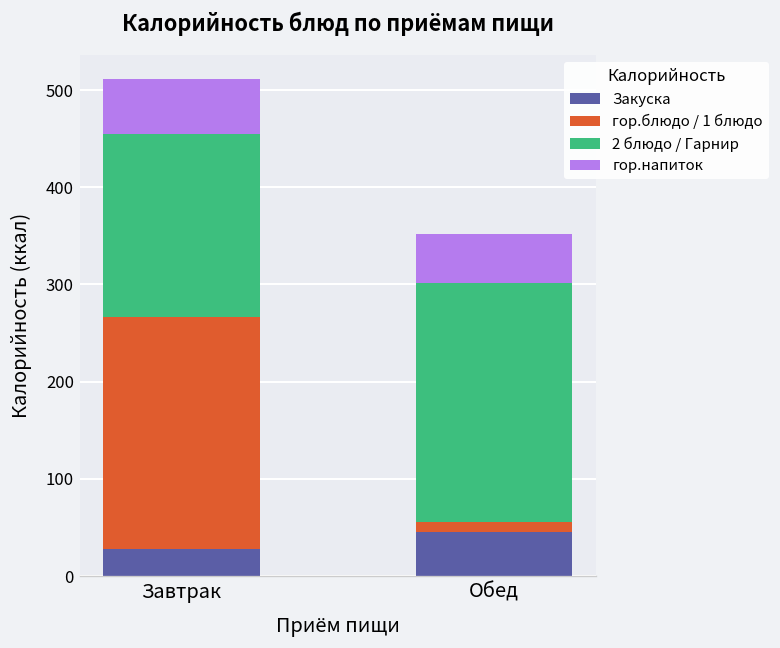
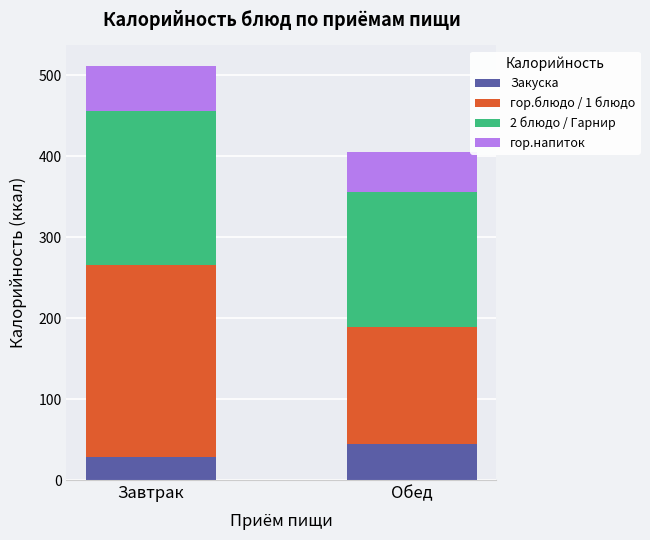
  {
    "Закуска": {
      "Завтрак": 30,
      "Обед": 50
    },
    "гор.блюдо / 1 блюдо": {
      "Завтрак": 240,
-     "Обед": 10
+     "Обед": 140
    },
    "2 блюдо / Гарнир": {
      "Завтрак": 190,
-     "Обед": 250
+     "Обед": 170
    },
    "гор.напиток": {
      "Завтрак": 60,
      "Обед": 50
    }
  }
